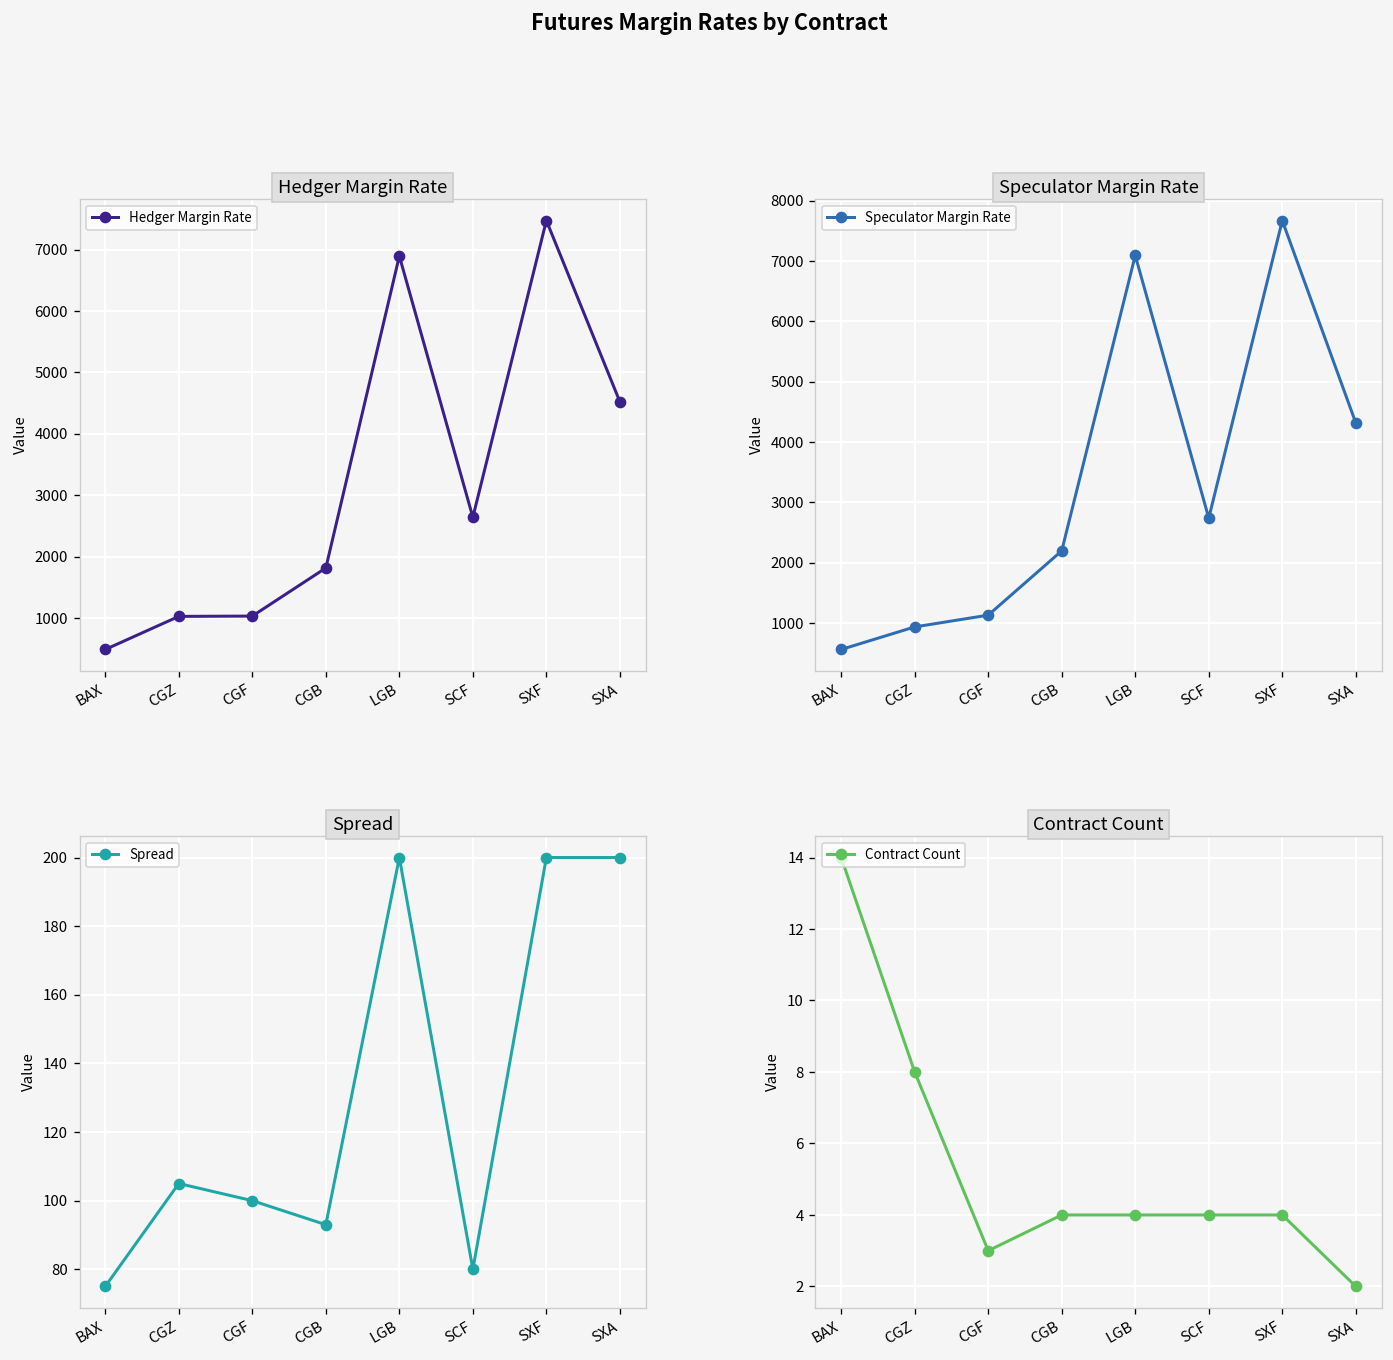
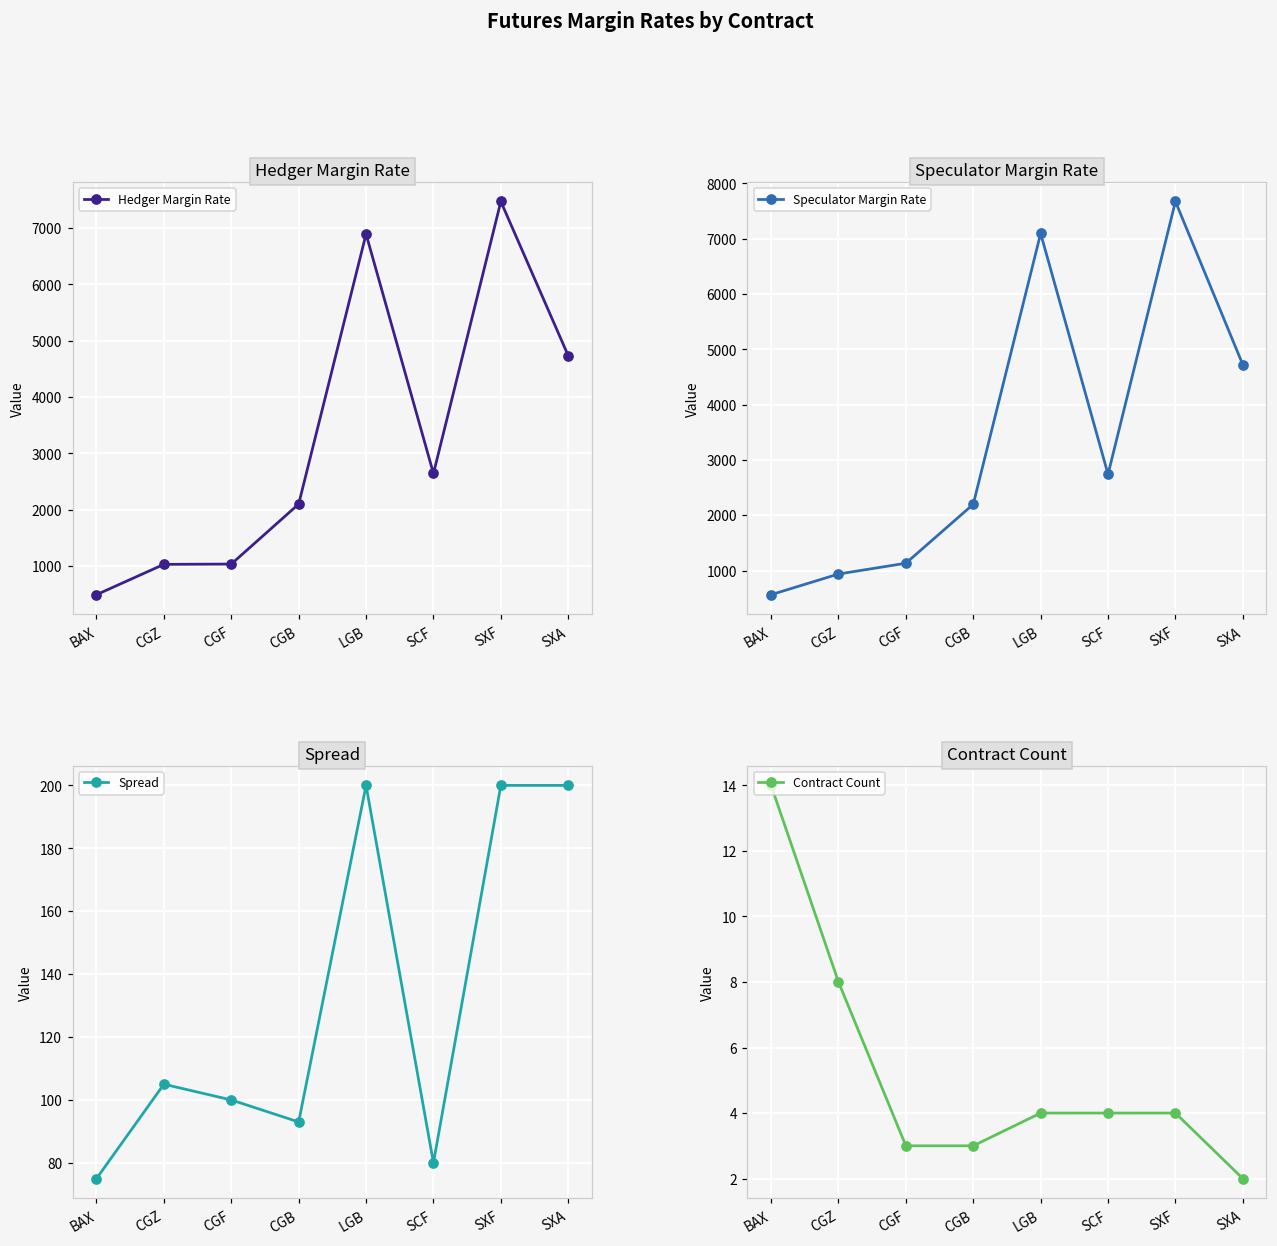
  {
    "Hedger Margin Rate": {
      "BAX": 500,
      "CGZ": 1000,
      "CGF": 1000,
-     "CGB": 1800,
+     "CGB": 2100,
      "LGB": 6900,
      "SCF": 2600,
      "SXF": 7500,
-     "SXA": 4500
+     "SXA": 4700
    },
    "Speculator Margin Rate": {
      "BAX": 600,
      "CGZ": 900,
      "CGF": 1100,
      "CGB": 2200,
      "LGB": 7100,
      "SCF": 2700,
      "SXF": 7700,
-     "SXA": 4300
+     "SXA": 4700
    },
    "Spread": {
      "BAX": 75,
      "CGZ": 105,
      "CGF": 100,
      "CGB": 93,
      "LGB": 200,
      "SCF": 80,
      "SXF": 200,
      "SXA": 200
    },
    "Contract Count": {
      "CGZ": 8,
      "CGF": 3,
-     "CGB": 4,
+     "CGB": 3,
      "LGB": 4,
      "SCF": 4,
      "SXF": 4,
      "SXA": 2
    }
  }
